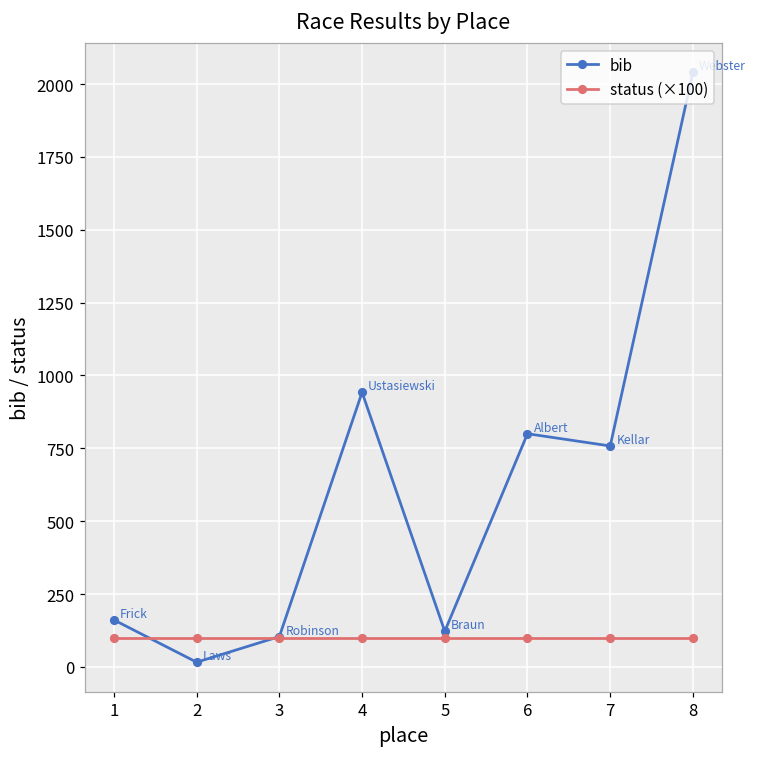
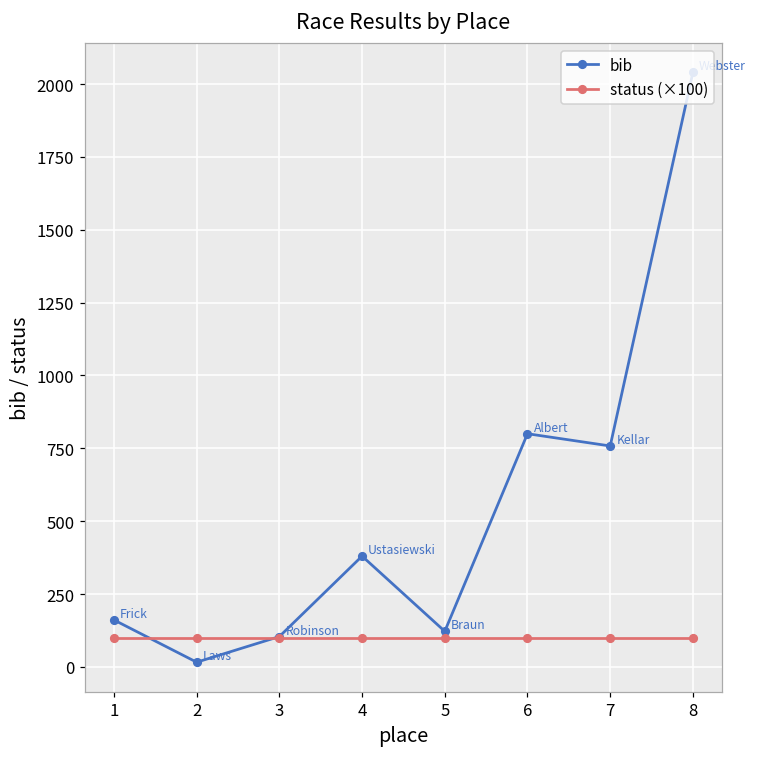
  {
    "bib": {
      "1": 160,
      "2": 20,
-     "4": 940,
+     "4": 380,
      "5": 120,
      "6": 800,
      "7": 760
    },
    "status (×100)": {
      "1": 100,
      "2": 100,
      "4": 100,
      "5": 100,
      "6": 100,
      "7": 100,
      "8": 100
    }
  }
